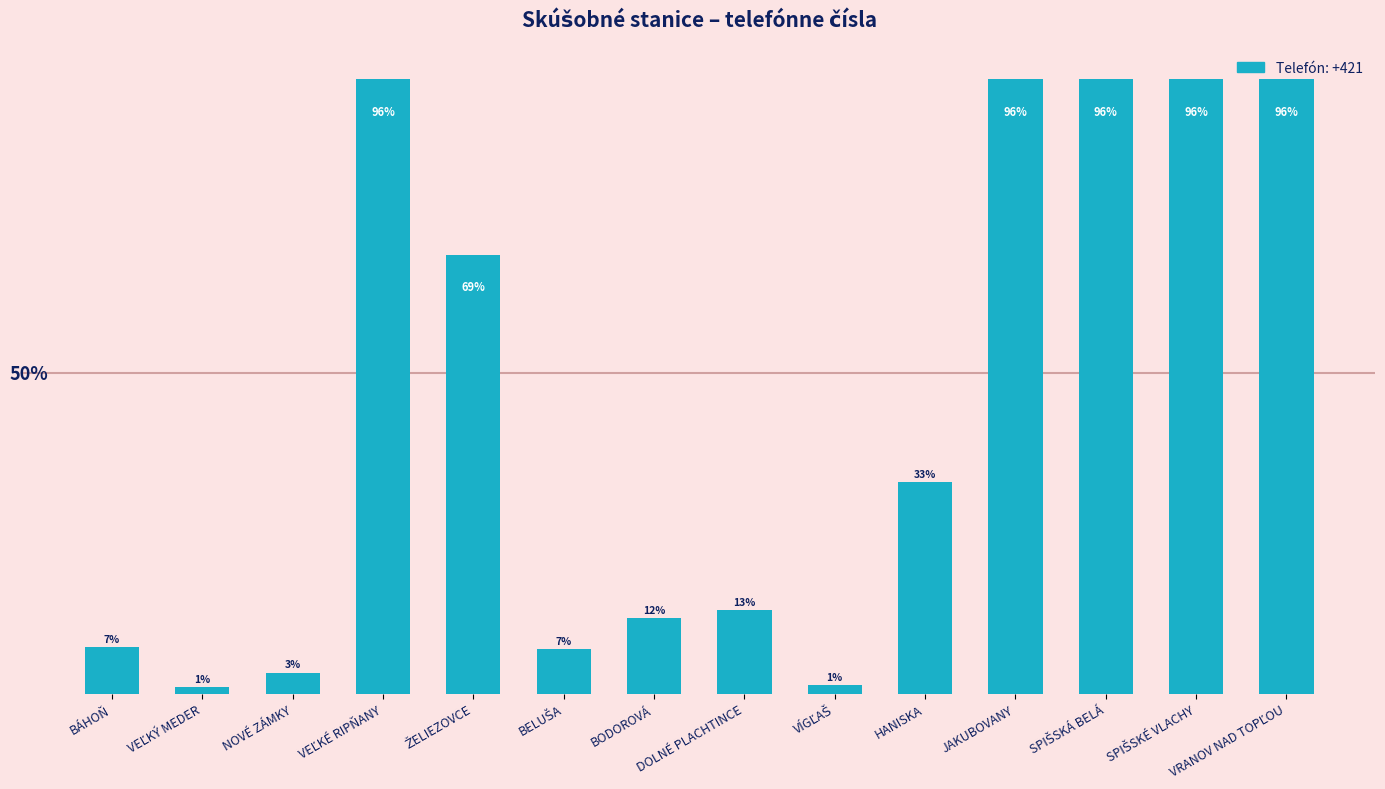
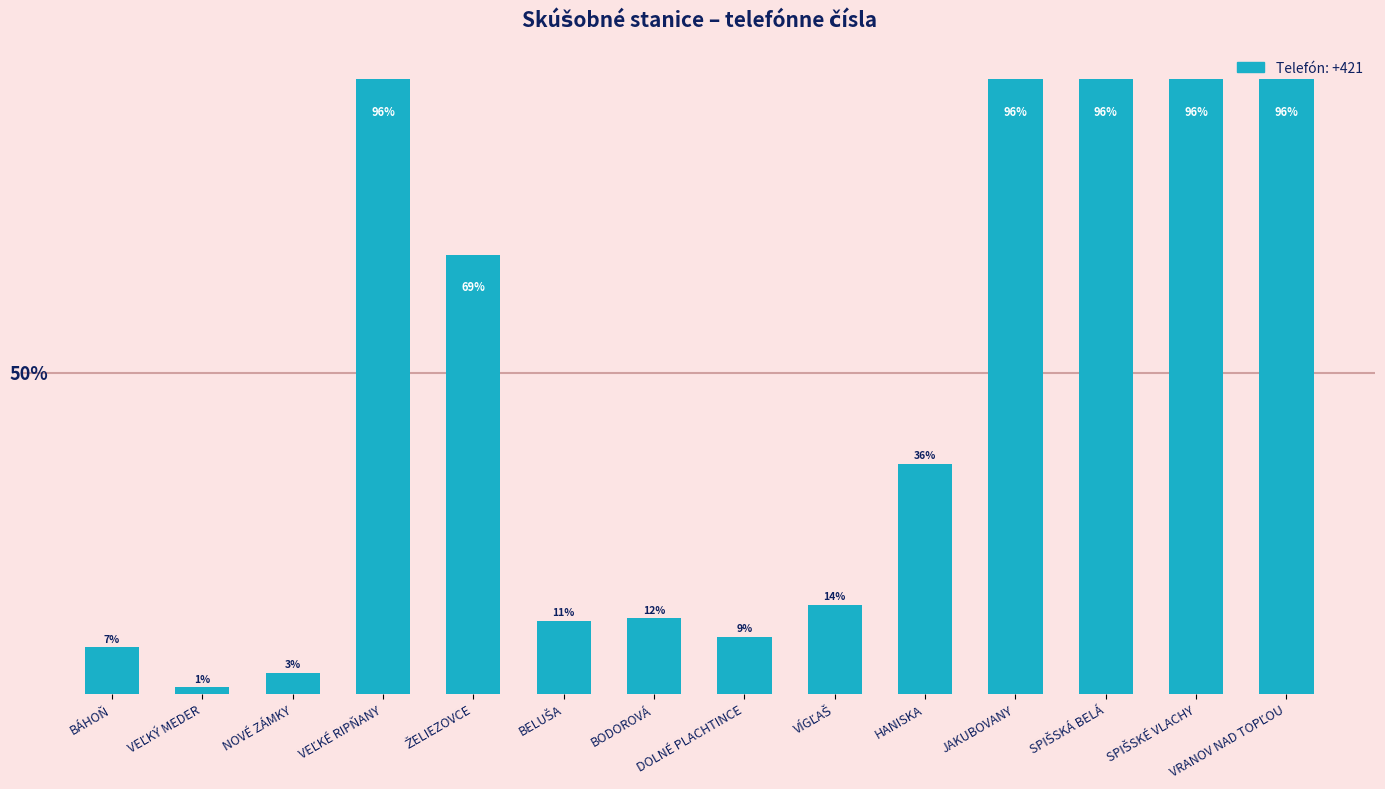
  {
    "BÁHOŇ": "7%",
    "VEĽKÝ MEDER": "1%",
    "NOVÉ ZÁMKY": "3%",
    "VEĽKÉ RIPŇANY": "96%",
    "ŽELIEZOVCE": "69%",
-   "BELUŠA": "7%",
+   "BELUŠA": "11%",
    "BODOROVÁ": "12%",
-   "DOLNÉ PLACHTINCE": "13%",
-   "VÍGĽAŠ": "1%",
-   "HANISKA": "33%",
+   "DOLNÉ PLACHTINCE": "9%",
+   "VÍGĽAŠ": "14%",
+   "HANISKA": "36%",
    "JAKUBOVANY": "96%",
    "SPIŠSKÁ BELÁ": "96%",
    "SPIŠSKÉ VLACHY": "96%",
    "VRANOV NAD TOPĽOU": "96%"
  }
